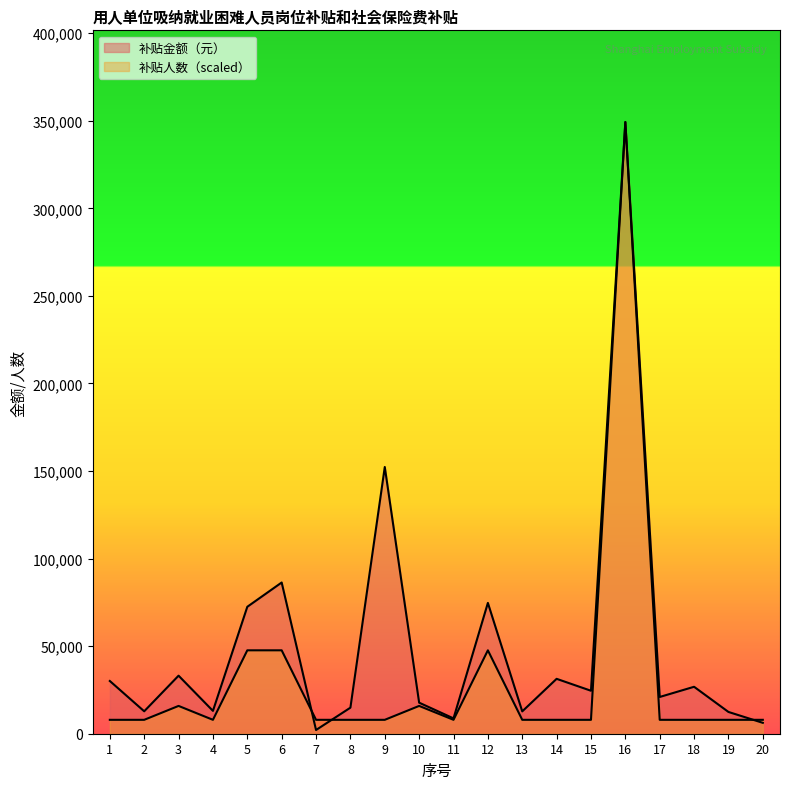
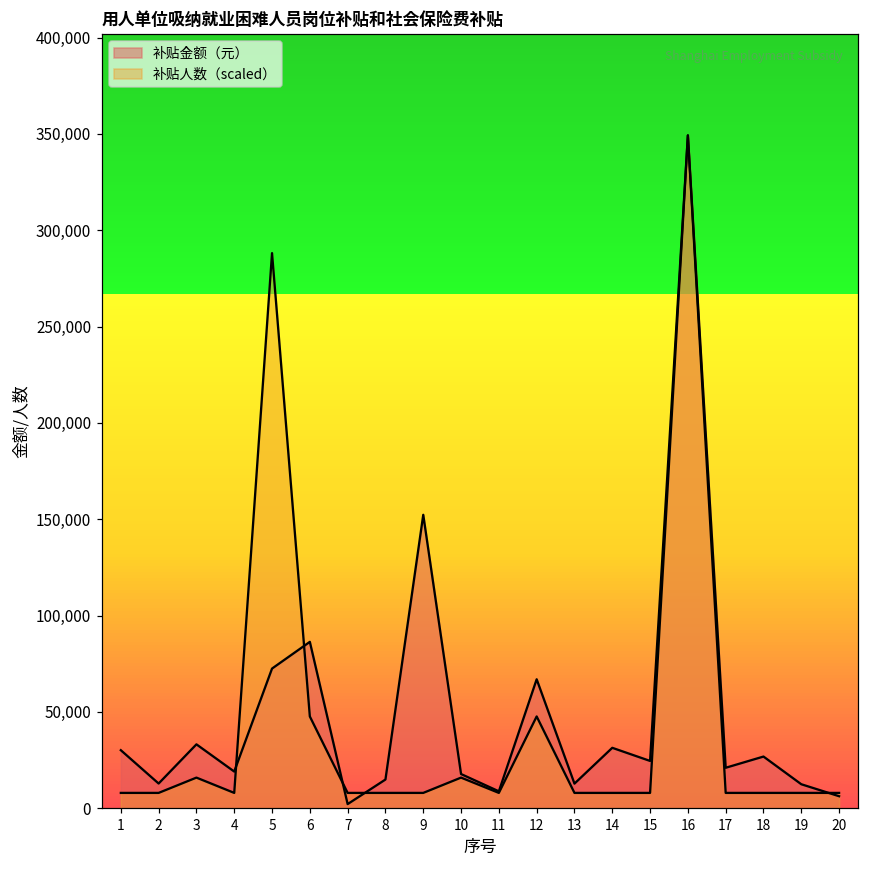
  {
    "补贴金额（元）": {
      "1": "30,000",
      "2": "13,000",
      "3": "33,000",
-     "4": "13,000",
+     "4": "19,000",
      "5": "72,000",
      "6": "86,000",
      "7": "2,000",
      "8": "15,000",
      "9": "152,000",
      "10": "18,000",
-     "12": "75,000",
+     "12": "67,000",
      "13": "13,000",
      "14": "31,000",
      "15": "25,000",
      "17": "21,000",
      "18": "27,000",
      "19": "12,000",
      "20": "6,000"
    },
    "补贴人数（scaled）": {
      "1": "8,000",
      "2": "8,000",
      "3": "16,000",
      "4": "8,000",
-     "5": "48,000",
+     "5": "288,000",
      "6": "48,000",
      "7": "8,000",
      "8": "8,000",
      "9": "8,000",
      "10": "16,000",
      "12": "48,000",
      "13": "8,000",
      "14": "8,000",
      "15": "8,000",
      "17": "8,000",
      "18": "8,000",
      "19": "8,000",
      "20": "8,000"
    }
  }
